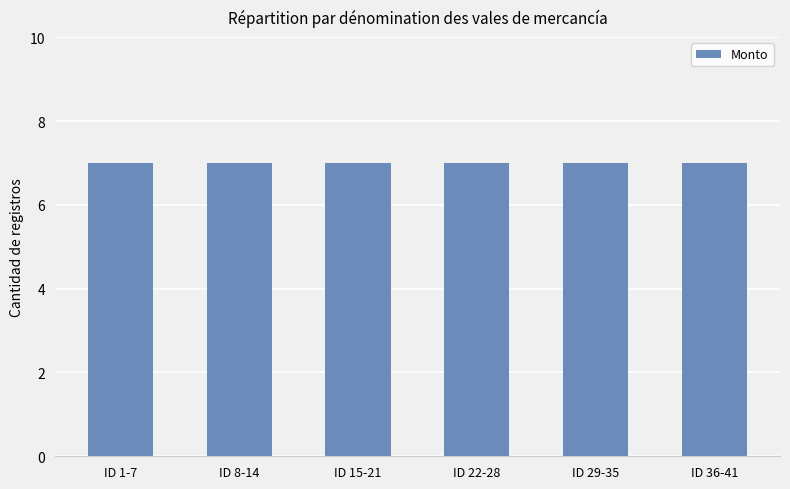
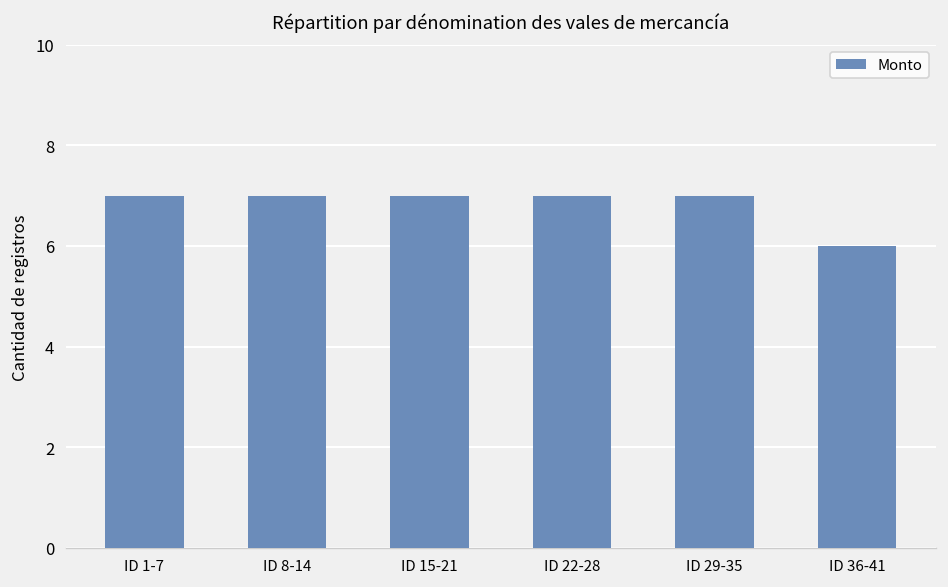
  {
    "ID 1-7": 7,
    "ID 8-14": 7,
    "ID 15-21": 7,
    "ID 22-28": 7,
    "ID 29-35": 7,
-   "ID 36-41": 7
+   "ID 36-41": 6
  }
